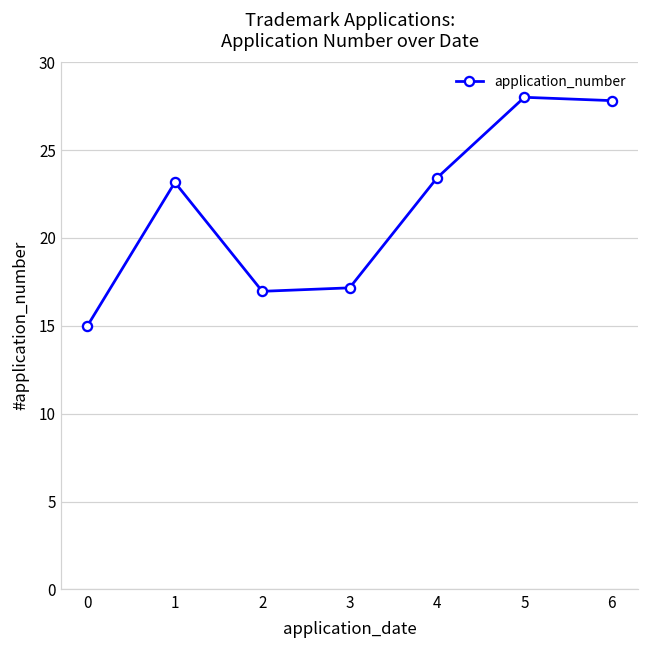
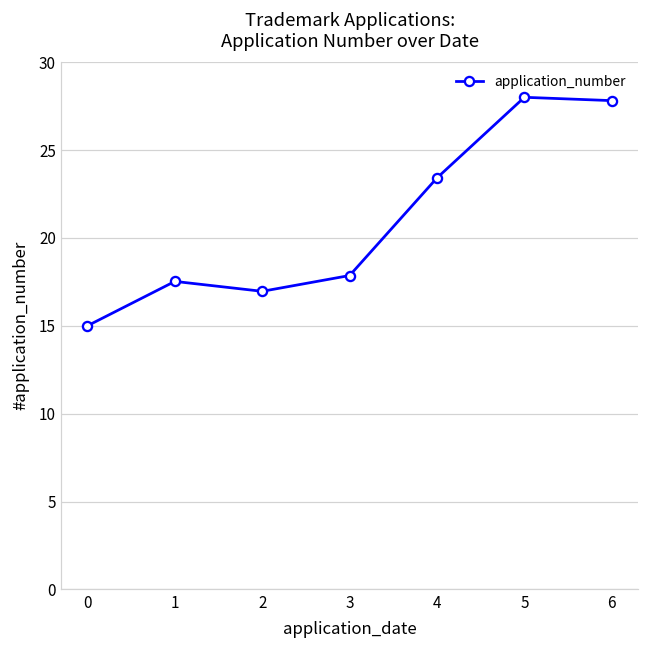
  {
    "0": 15.0,
-   "1": 23.2,
+   "1": 17.5,
    "2": 17.0,
-   "3": 17.2,
+   "3": 17.9,
    "4": 23.4,
    "5": 28.0,
    "6": 27.8
  }
